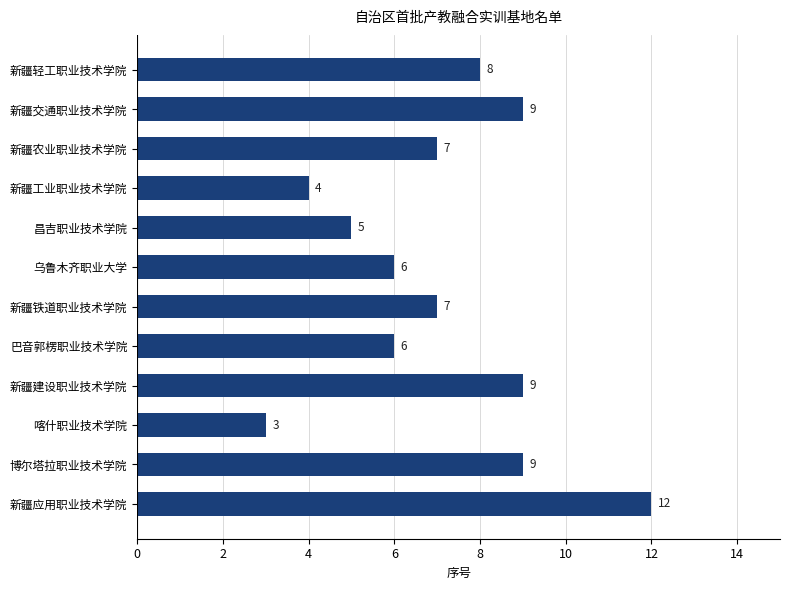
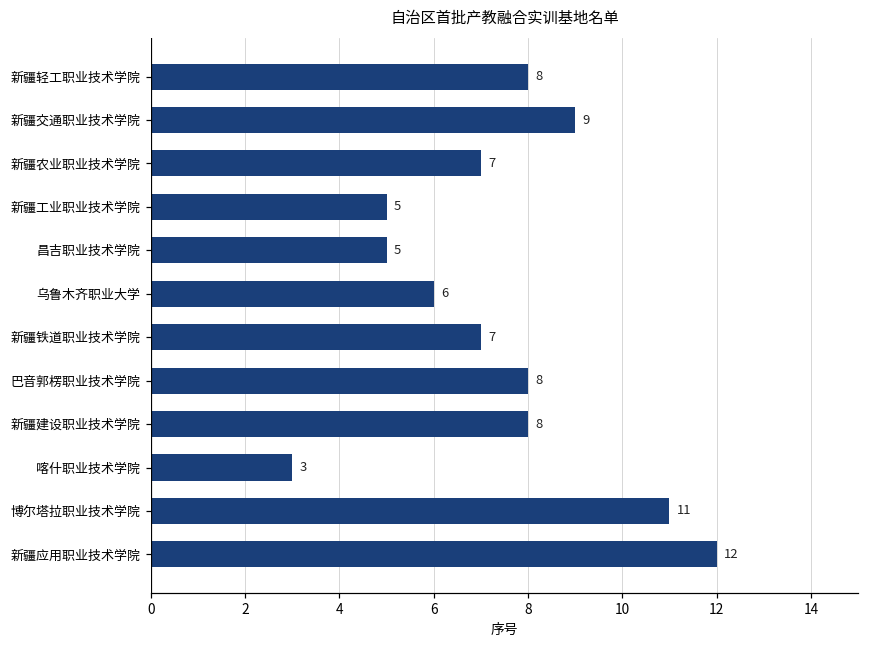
  {
    "新疆轻工职业技术学院": 8,
    "新疆交通职业技术学院": 9,
    "新疆农业职业技术学院": 7,
-   "新疆工业职业技术学院": 4,
+   "新疆工业职业技术学院": 5,
    "昌吉职业技术学院": 5,
    "乌鲁木齐职业大学": 6,
    "新疆铁道职业技术学院": 7,
-   "巴音郭楞职业技术学院": 6,
-   "新疆建设职业技术学院": 9,
+   "巴音郭楞职业技术学院": 8,
+   "新疆建设职业技术学院": 8,
    "喀什职业技术学院": 3,
-   "博尔塔拉职业技术学院": 9,
+   "博尔塔拉职业技术学院": 11,
    "新疆应用职业技术学院": 12
  }
